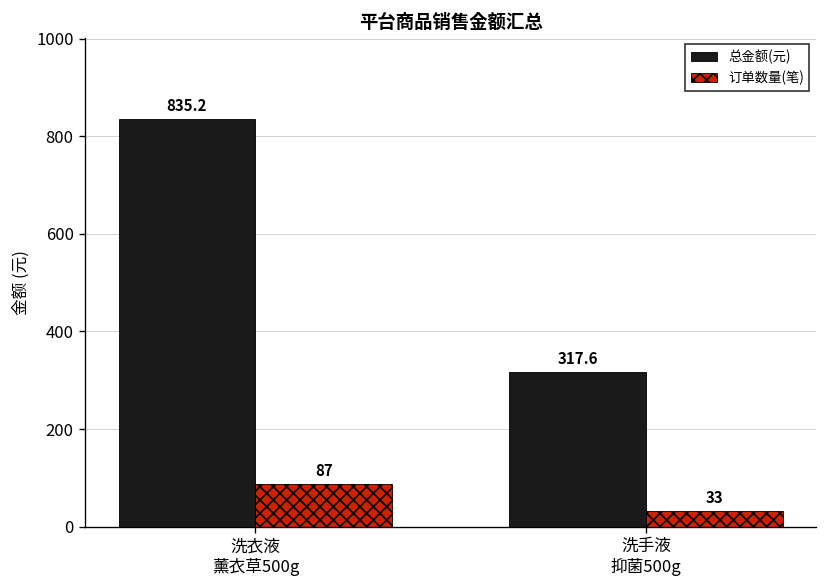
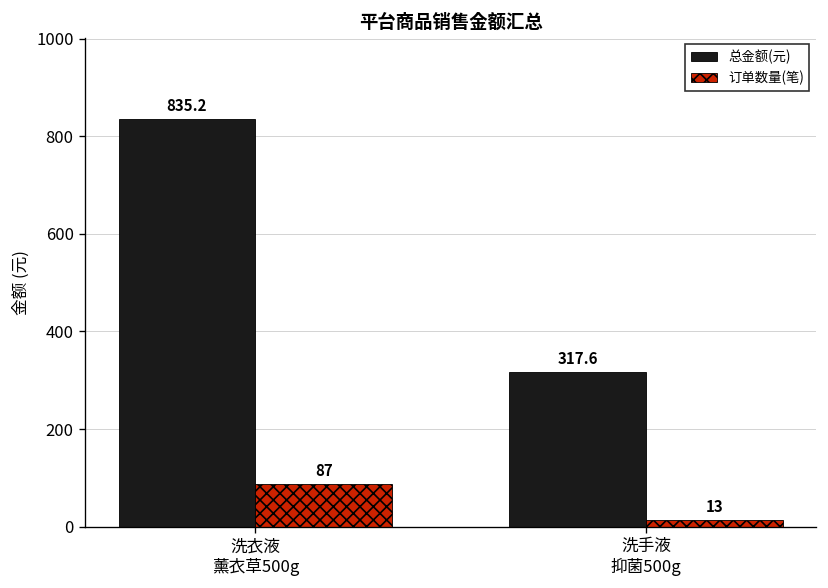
  {
    "总金额(元)": {
      "洗衣液 薰衣草500g": 835.2,
      "洗手液 抑菌500g": 317.6
    },
    "订单数量(笔)": {
      "洗衣液 薰衣草500g": 87,
-     "洗手液 抑菌500g": 33
+     "洗手液 抑菌500g": 13
    }
  }
